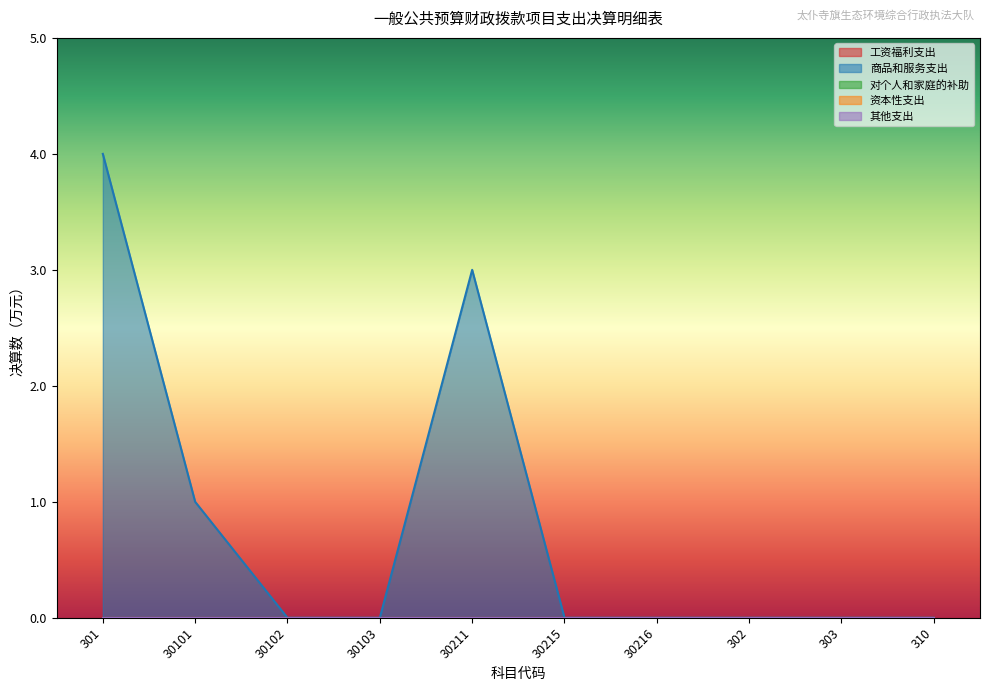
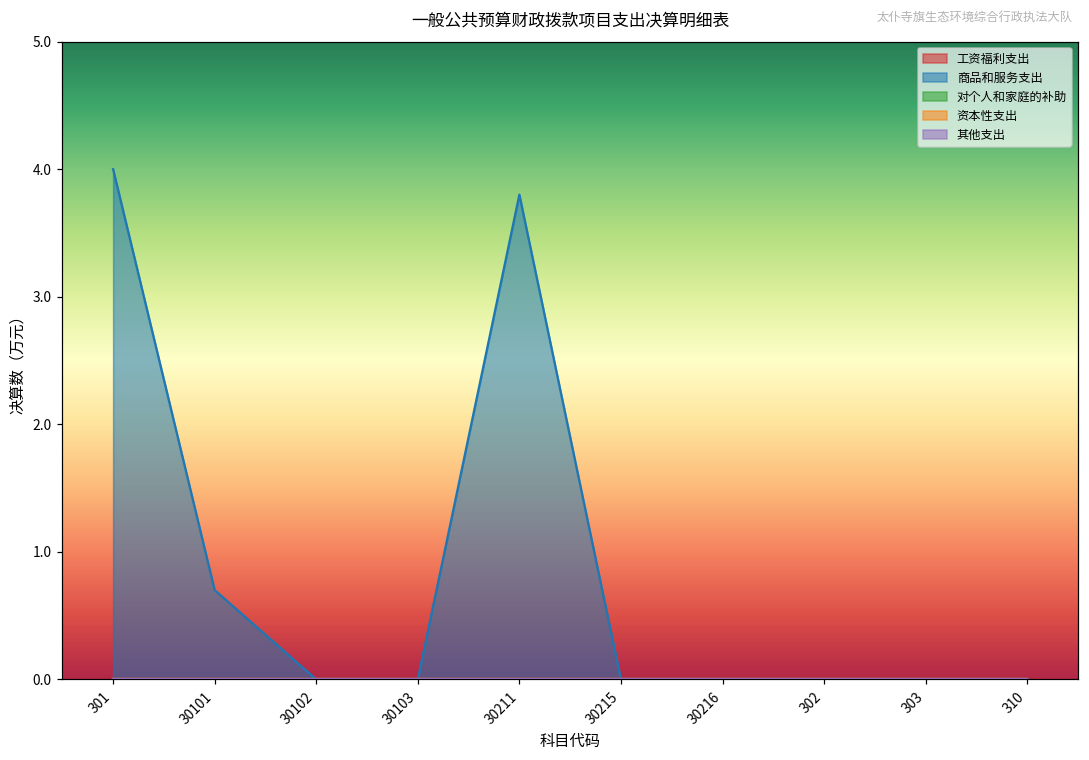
  {
    "其他支出": {
      "301": 0.0,
      "30101": 0.0,
      "30211": 0.0
    },
    "商品和服务支出": {
      "301": 4.0,
-     "30101": 1.0,
-     "30211": 3.0
+     "30101": 0.7,
+     "30211": 3.8
    }
  }
